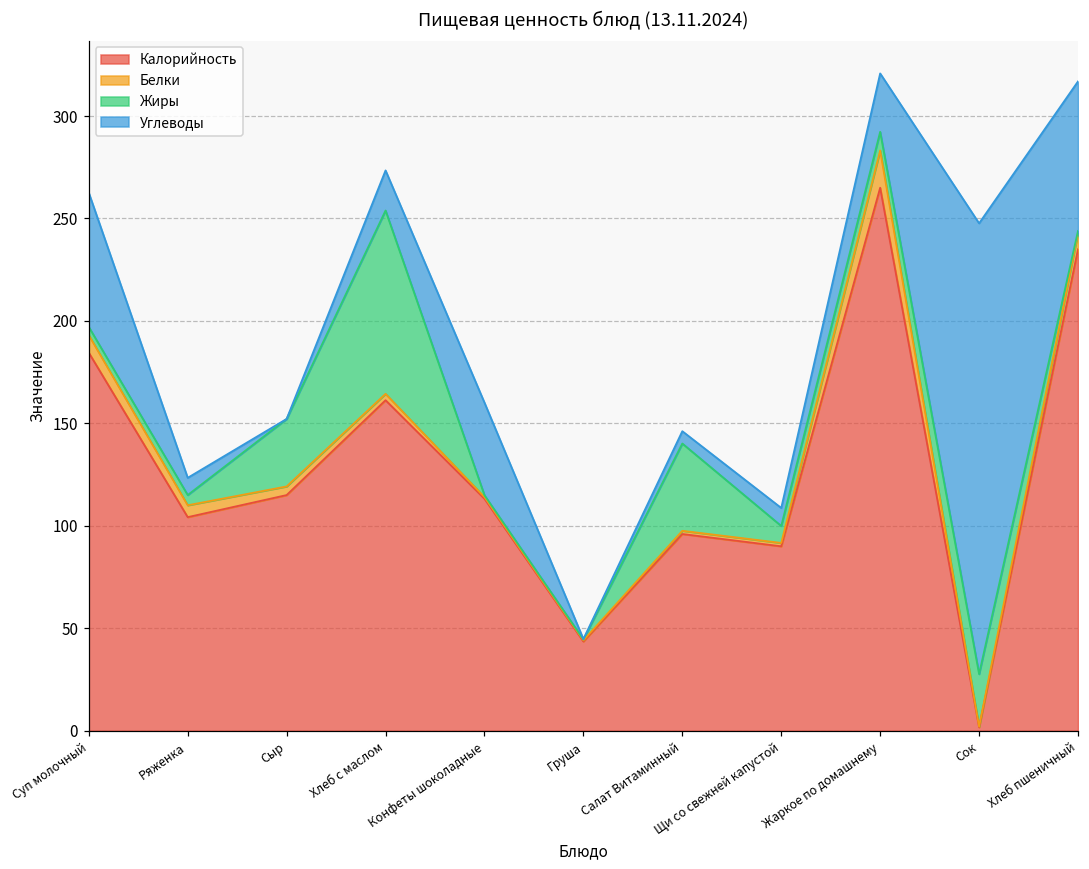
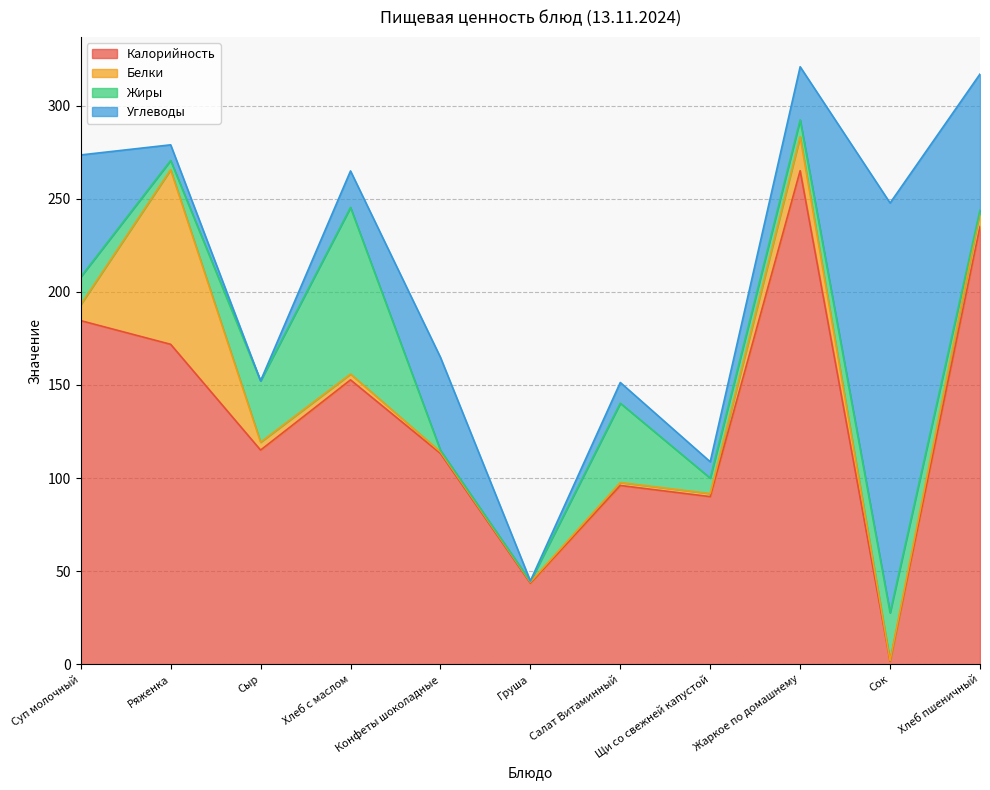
  {
    "Калорийность": {
      "Суп молочный": 185,
-     "Ряженка": 104,
+     "Ряженка": 172,
      "Сыр": 115,
-     "Хлеб с маслом": 161,
+     "Хлеб с маслом": 153,
      "Салат Витаминный": 96,
      "Щи со свежней капустой": 90,
      "Жаркое по домашнему": 265,
      "Хлеб пшеничный": 235
    },
    "Белки": {
      "Суп молочный": 9,
-     "Ряженка": 6,
+     "Ряженка": 94,
      "Сыр": 4,
      "Хлеб с маслом": 3,
      "Салат Витаминный": 2,
      "Щи со свежней капустой": 2,
      "Жаркое по домашнему": 18
    },
    "Жиры": {
-     "Суп молочный": 4,
+     "Суп молочный": 15,
      "Ряженка": 5,
      "Хлеб с маслом": 89,
      "Салат Витаминный": 43,
      "Щи со свежней капустой": 8,
      "Жаркое по домашнему": 9,
      "Сок": 26
    },
    "Углеводы": {
      "Суп молочный": 66,
      "Ряженка": 8,
      "Хлеб с маслом": 20,
-     "Конфеты шоколадные": 45,
-     "Салат Витаминный": 6,
+     "Конфеты шоколадные": 50,
+     "Салат Витаминный": 11,
      "Щи со свежней капустой": 9,
      "Жаркое по домашнему": 29,
      "Сок": 220,
      "Хлеб пшеничный": 73
    }
  }
